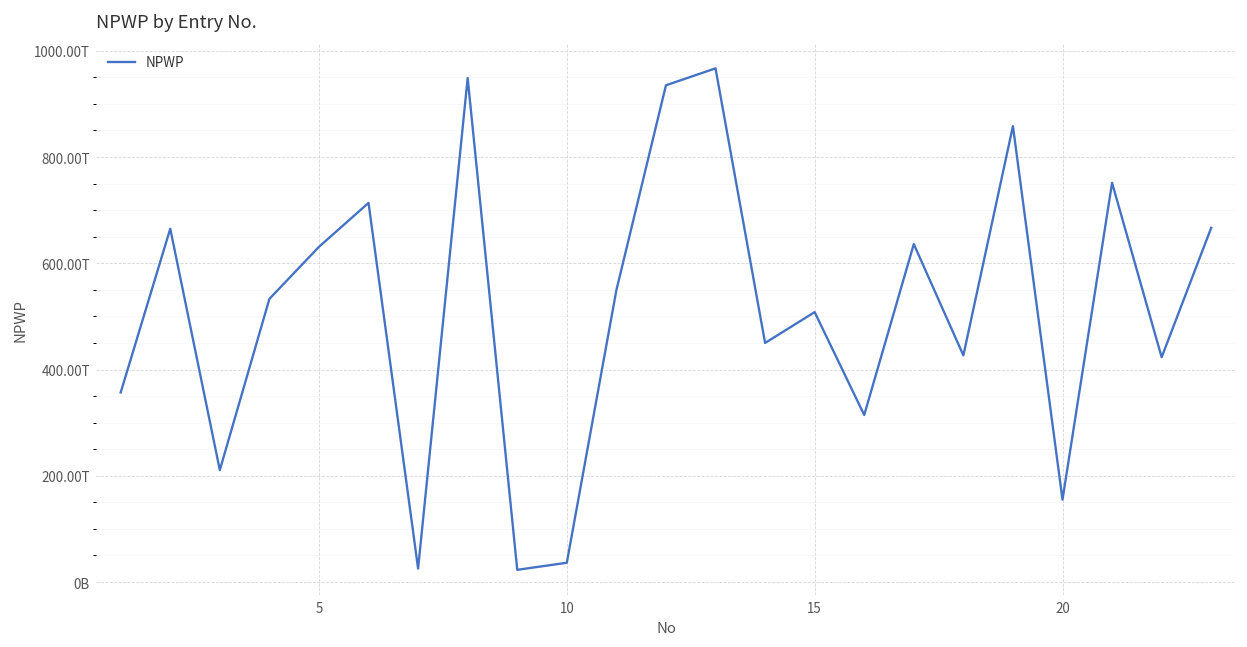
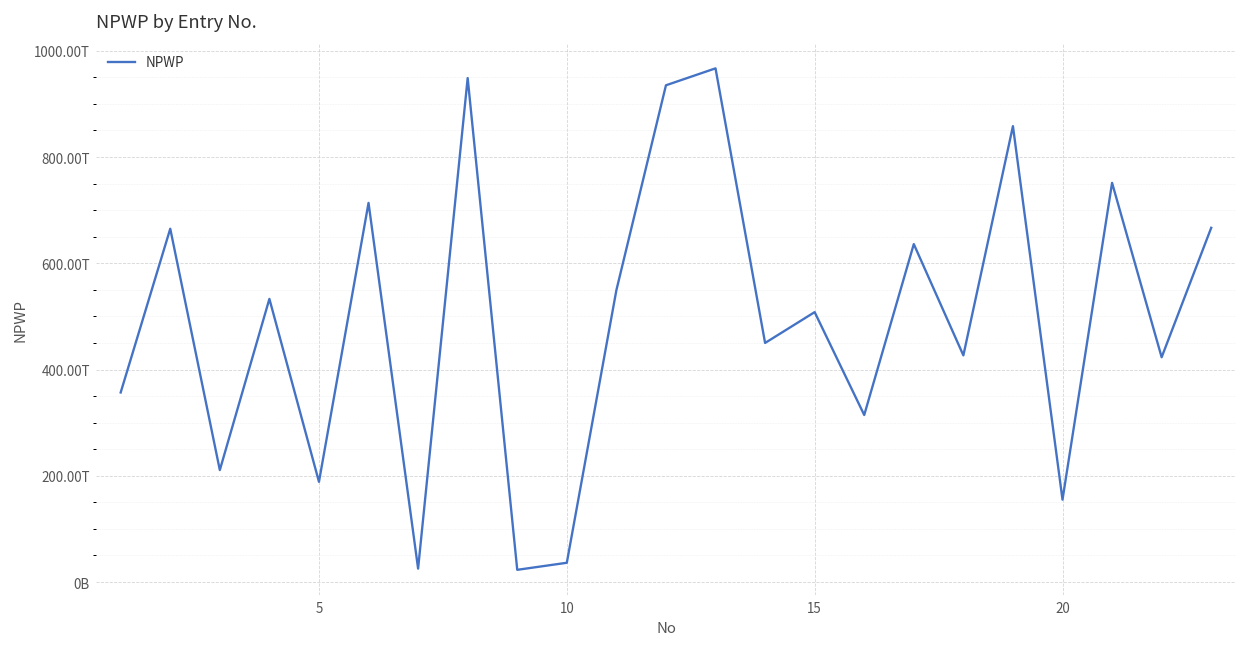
  {
-   "5": "630T",
+   "5": "190T",
    "10": "40T",
    "15": "510T",
    "20": "160T"
  }
